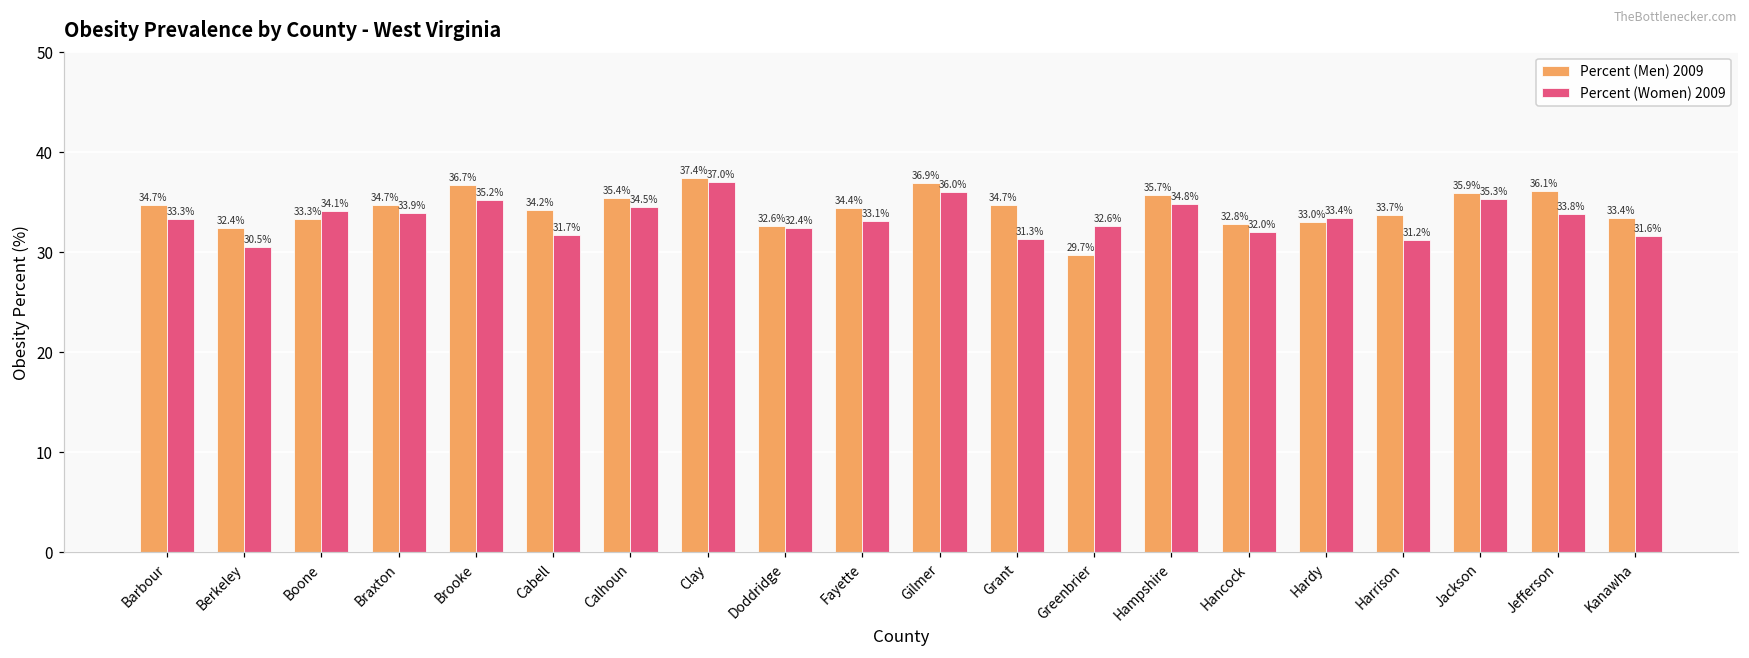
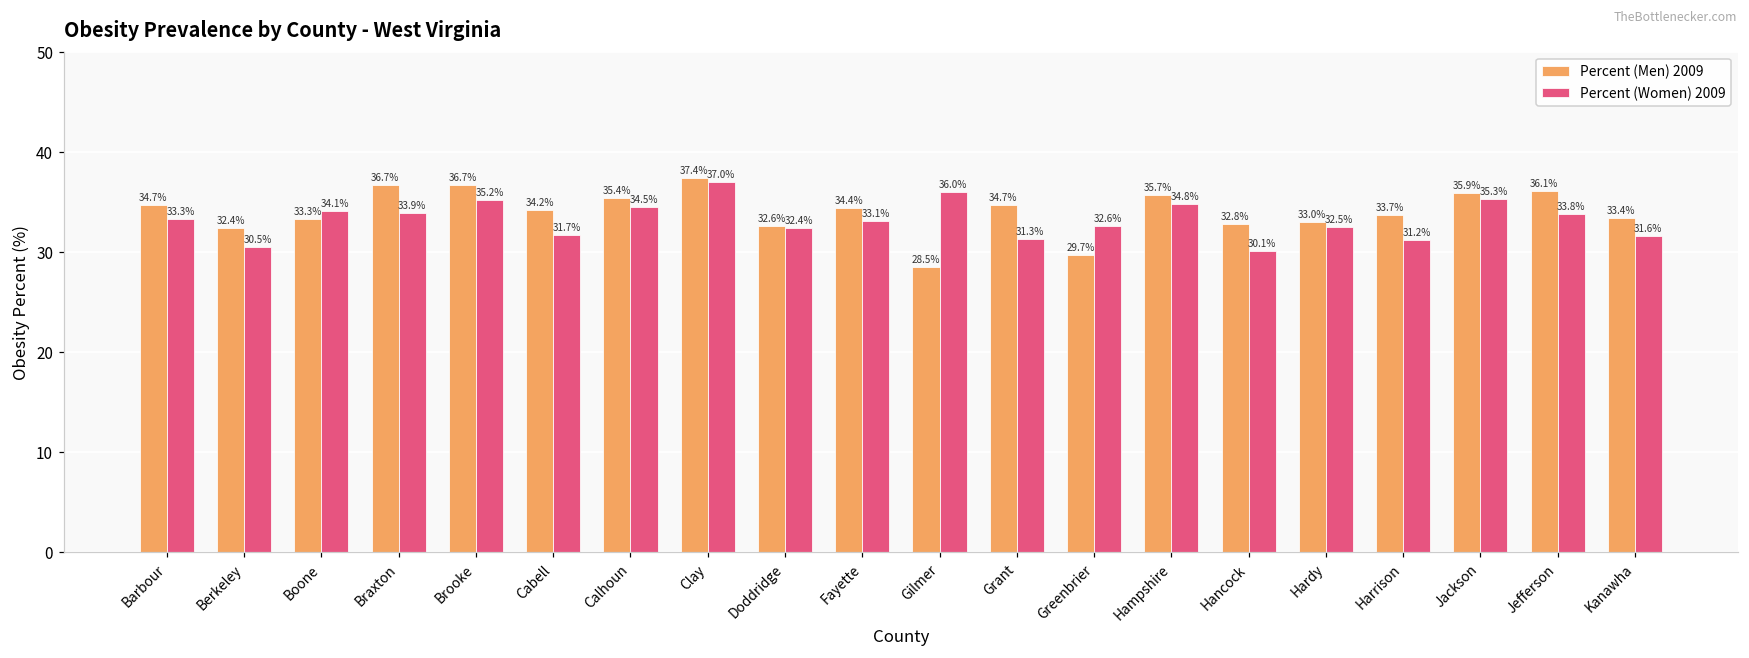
  {
    "Percent (Men) 2009": {
      "Barbour": "34.7%",
      "Berkeley": "32.4%",
      "Boone": "33.3%",
-     "Braxton": "34.7%",
+     "Braxton": "36.7%",
      "Brooke": "36.7%",
      "Cabell": "34.2%",
      "Calhoun": "35.4%",
      "Clay": "37.4%",
      "Doddridge": "32.6%",
      "Fayette": "34.4%",
-     "Gilmer": "36.9%",
+     "Gilmer": "28.5%",
      "Grant": "34.7%",
      "Greenbrier": "29.7%",
      "Hampshire": "35.7%",
      "Hancock": "32.8%",
      "Hardy": "33.0%",
      "Harrison": "33.7%",
      "Jackson": "35.9%",
      "Jefferson": "36.1%",
      "Kanawha": "33.4%"
    },
    "Percent (Women) 2009": {
      "Barbour": "33.3%",
      "Berkeley": "30.5%",
      "Boone": "34.1%",
      "Braxton": "33.9%",
      "Brooke": "35.2%",
      "Cabell": "31.7%",
      "Calhoun": "34.5%",
      "Clay": "37.0%",
      "Doddridge": "32.4%",
      "Fayette": "33.1%",
      "Gilmer": "36.0%",
      "Grant": "31.3%",
      "Greenbrier": "32.6%",
      "Hampshire": "34.8%",
-     "Hancock": "32.0%",
-     "Hardy": "33.4%",
+     "Hancock": "30.1%",
+     "Hardy": "32.5%",
      "Harrison": "31.2%",
      "Jackson": "35.3%",
      "Jefferson": "33.8%",
      "Kanawha": "31.6%"
    }
  }
